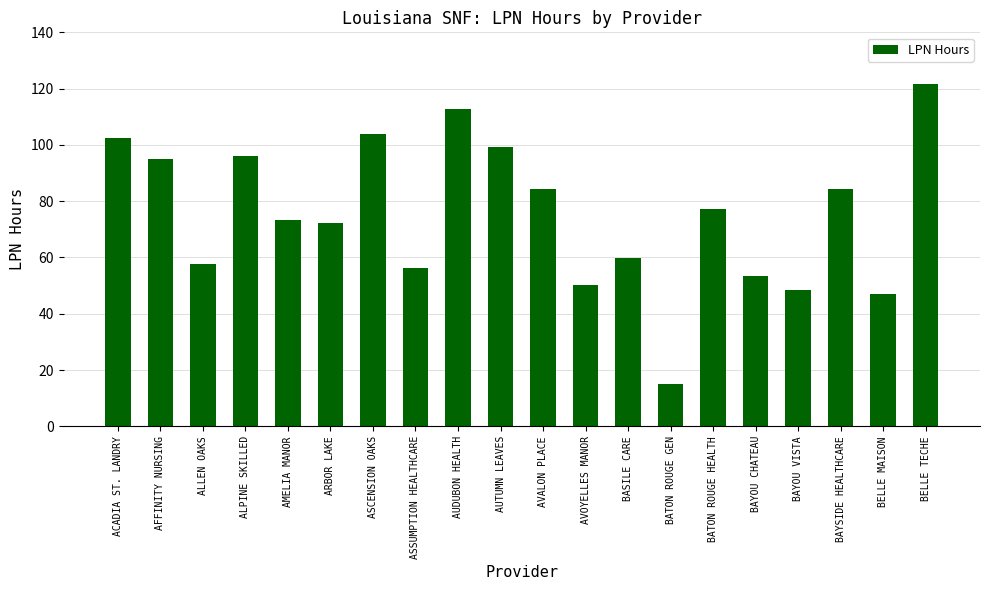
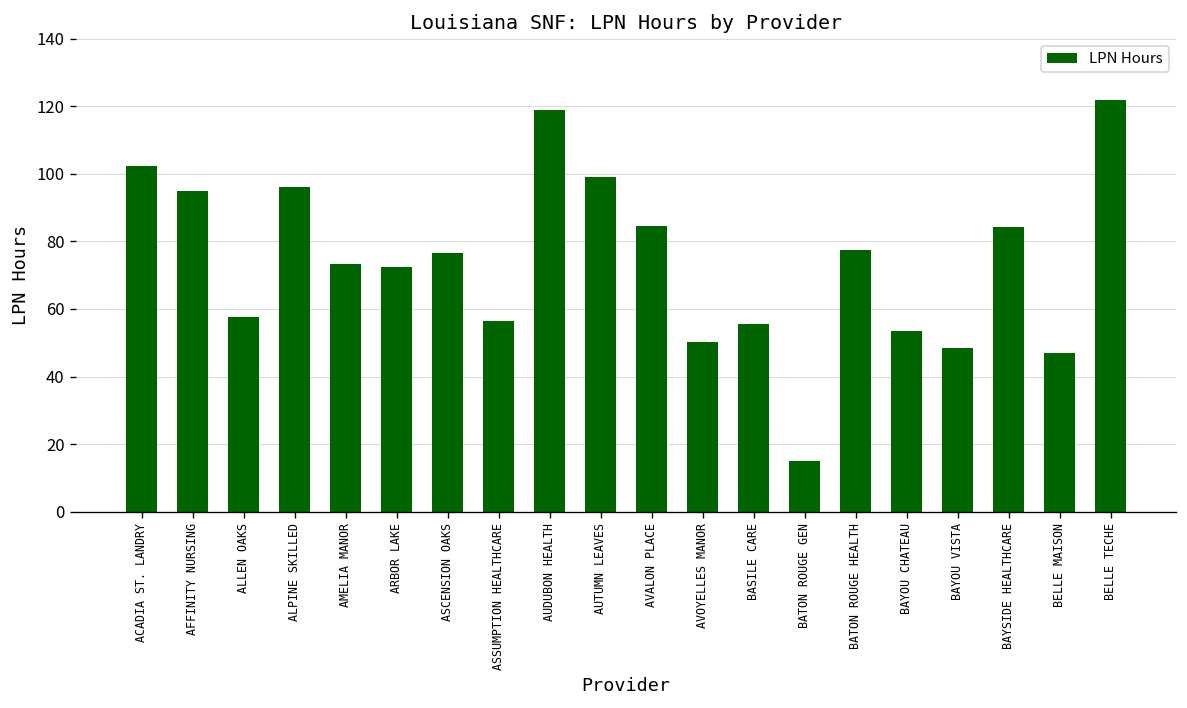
  {
    "ACADIA ST. LANDRY": 102,
    "AFFINITY NURSING": 95,
    "ALLEN OAKS": 58,
    "ALPINE SKILLED": 96,
    "AMELIA MANOR": 73,
    "ARBOR LAKE": 72,
-   "ASCENSION OAKS": 104,
+   "ASCENSION OAKS": 76,
    "ASSUMPTION HEALTHCARE": 56,
-   "AUDUBON HEALTH": 113,
+   "AUDUBON HEALTH": 119,
    "AUTUMN LEAVES": 99,
    "AVALON PLACE": 85,
    "AVOYELLES MANOR": 50,
-   "BASILE CARE": 60,
+   "BASILE CARE": 55,
    "BATON ROUGE GEN": 15,
    "BATON ROUGE HEALTH": 77,
    "BAYOU CHATEAU": 53,
    "BAYOU VISTA": 48,
    "BAYSIDE HEALTHCARE": 84,
    "BELLE MAISON": 47,
    "BELLE TECHE": 122
  }
